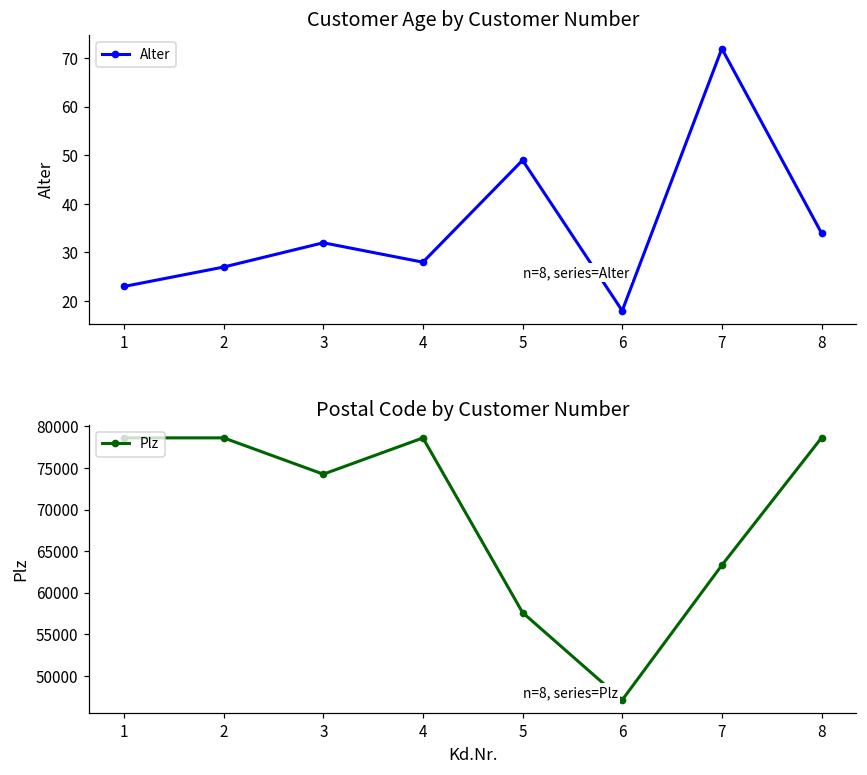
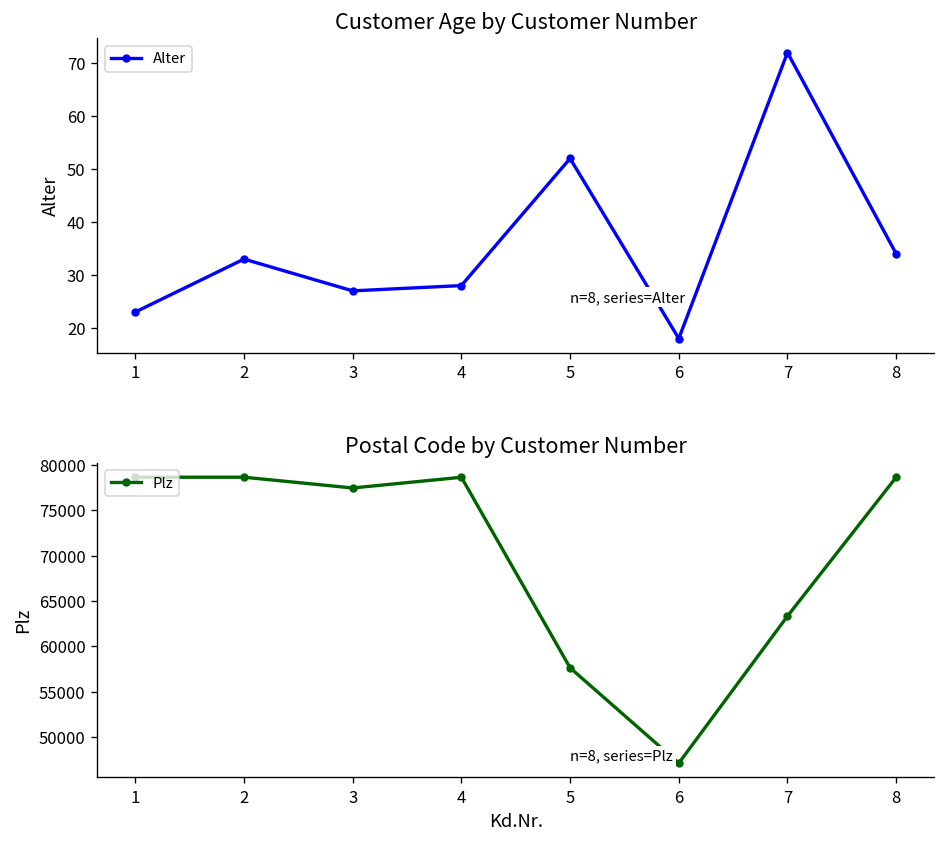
  {
    "Customer Age by Customer Number": {
      "1": 23,
-     "2": 27,
-     "3": 32,
+     "2": 33,
+     "3": 27,
      "4": 28,
-     "5": 49,
+     "5": 52,
      "6": 18,
      "7": 72,
      "8": 34
    },
    "Postal Code by Customer Number": {
      "2": 79000,
-     "3": 74000,
+     "3": 77000,
      "4": 79000,
      "5": 58000,
      "7": 63000,
      "8": 79000
    }
  }
